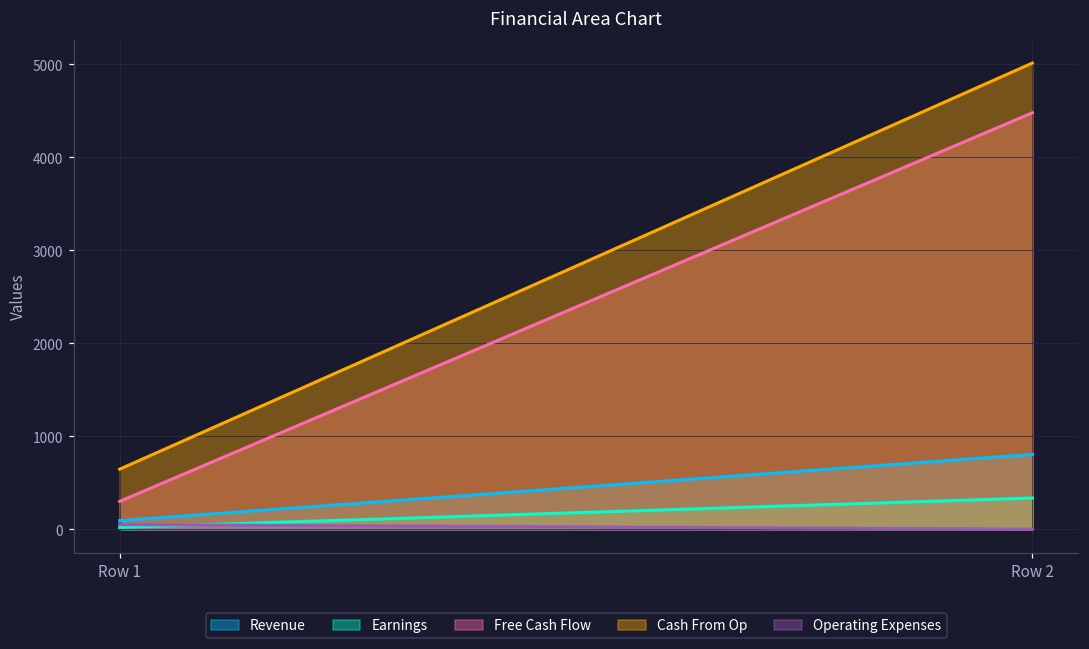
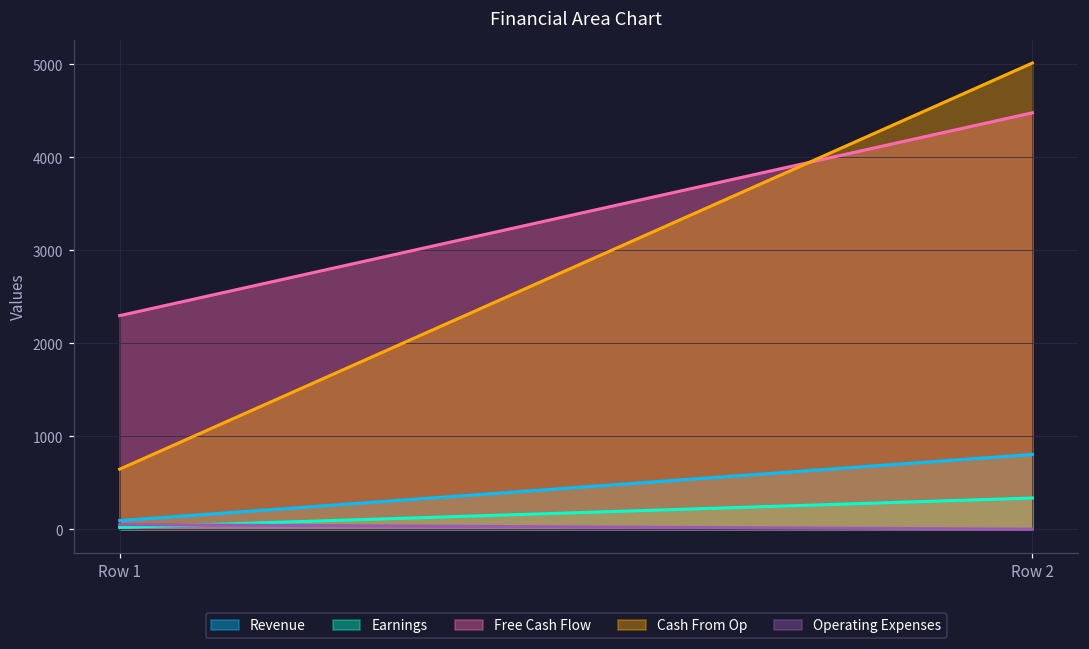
  {
    "Free Cash Flow": {
-     "Row 1": 300,
+     "Row 1": 2300,
      "Row 2": 4500
    },
    "Cash From Op": {
      "Row 1": 600,
      "Row 2": 5000
    },
    "Operating Expenses": {
      "Row 2": 0
    }
  }
